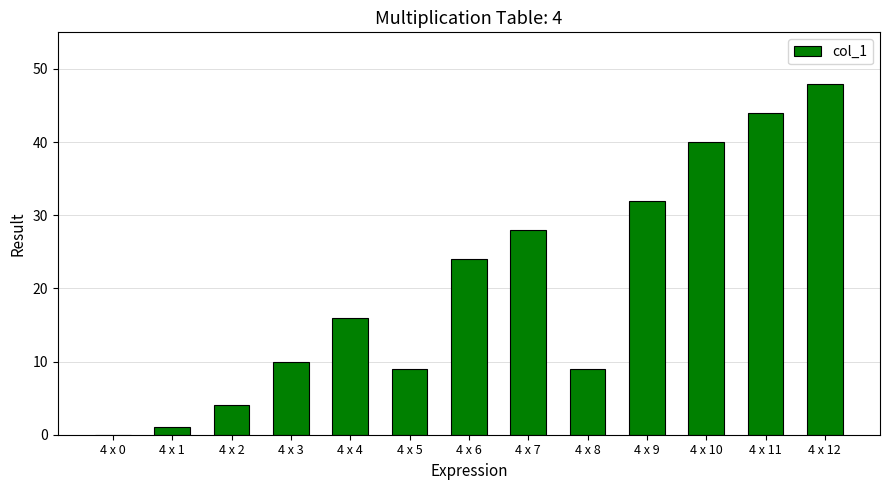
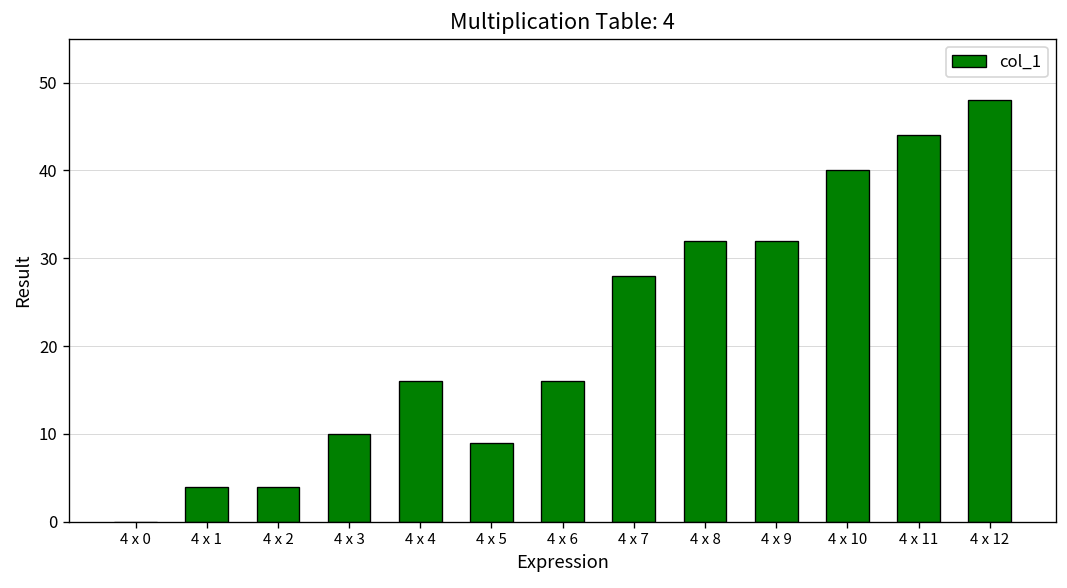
  {
    "4 x 0": 0,
-   "4 x 1": 1,
+   "4 x 1": 4,
    "4 x 2": 4,
    "4 x 3": 10,
    "4 x 4": 16,
    "4 x 5": 9,
-   "4 x 6": 24,
+   "4 x 6": 16,
    "4 x 7": 28,
-   "4 x 8": 9,
+   "4 x 8": 32,
    "4 x 9": 32,
    "4 x 10": 40,
    "4 x 11": 44,
    "4 x 12": 48
  }
